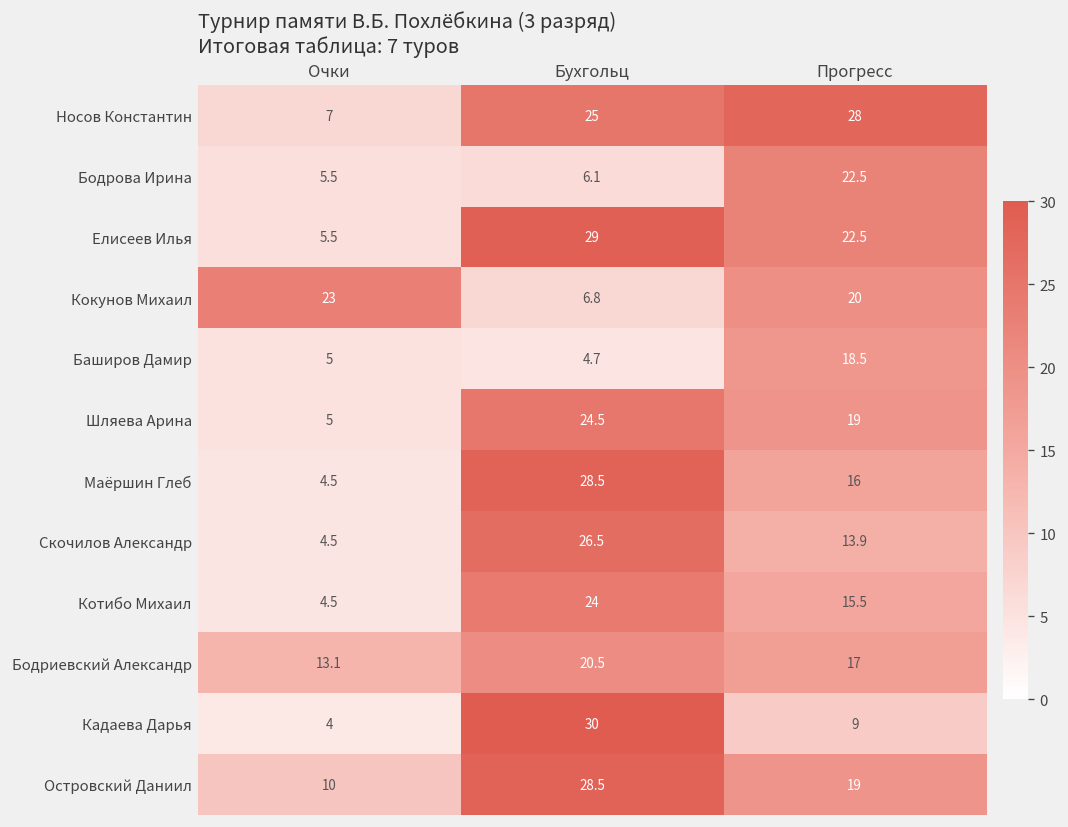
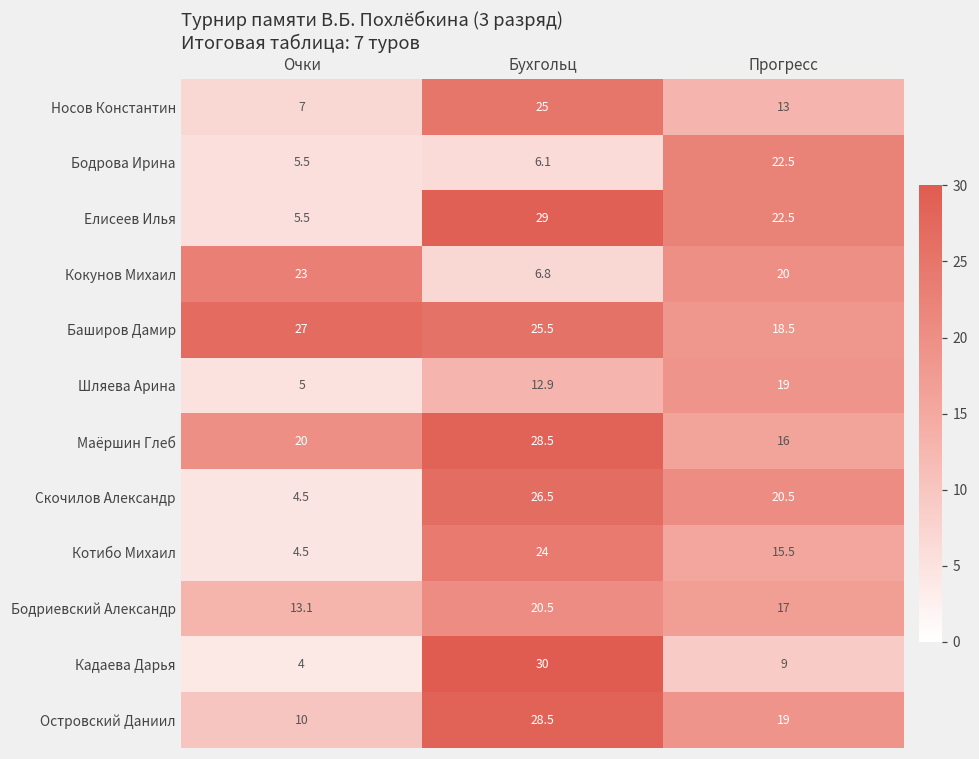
  {
    "Носов Константин": {
      "Очки": 7,
      "Бухгольц": 25,
-     "Прогресс": 28
+     "Прогресс": 13
    },
    "Бодрова Ирина": {
      "Очки": 5.5,
      "Бухгольц": 6.1,
      "Прогресс": 22.5
    },
    "Елисеев Илья": {
      "Очки": 5.5,
      "Бухгольц": 29,
      "Прогресс": 22.5
    },
    "Кокунов Михаил": {
      "Очки": 23,
      "Бухгольц": 6.8,
      "Прогресс": 20
    },
    "Баширов Дамир": {
-     "Очки": 5,
-     "Бухгольц": 4.7,
+     "Очки": 27,
+     "Бухгольц": 25.5,
      "Прогресс": 18.5
    },
    "Шляева Арина": {
      "Очки": 5,
-     "Бухгольц": 24.5,
+     "Бухгольц": 12.9,
      "Прогресс": 19
    },
    "Маёршин Глеб": {
-     "Очки": 4.5,
+     "Очки": 20,
      "Бухгольц": 28.5,
      "Прогресс": 16
    },
    "Скочилов Александр": {
      "Очки": 4.5,
      "Бухгольц": 26.5,
-     "Прогресс": 13.9
+     "Прогресс": 20.5
    },
    "Котибо Михаил": {
      "Очки": 4.5,
      "Бухгольц": 24,
      "Прогресс": 15.5
    },
    "Бодриевский Александр": {
      "Очки": 13.1,
      "Бухгольц": 20.5,
      "Прогресс": 17
    },
    "Кадаева Дарья": {
      "Очки": 4,
      "Бухгольц": 30,
      "Прогресс": 9
    },
    "Островский Даниил": {
      "Очки": 10,
      "Бухгольц": 28.5,
      "Прогресс": 19
    }
  }
